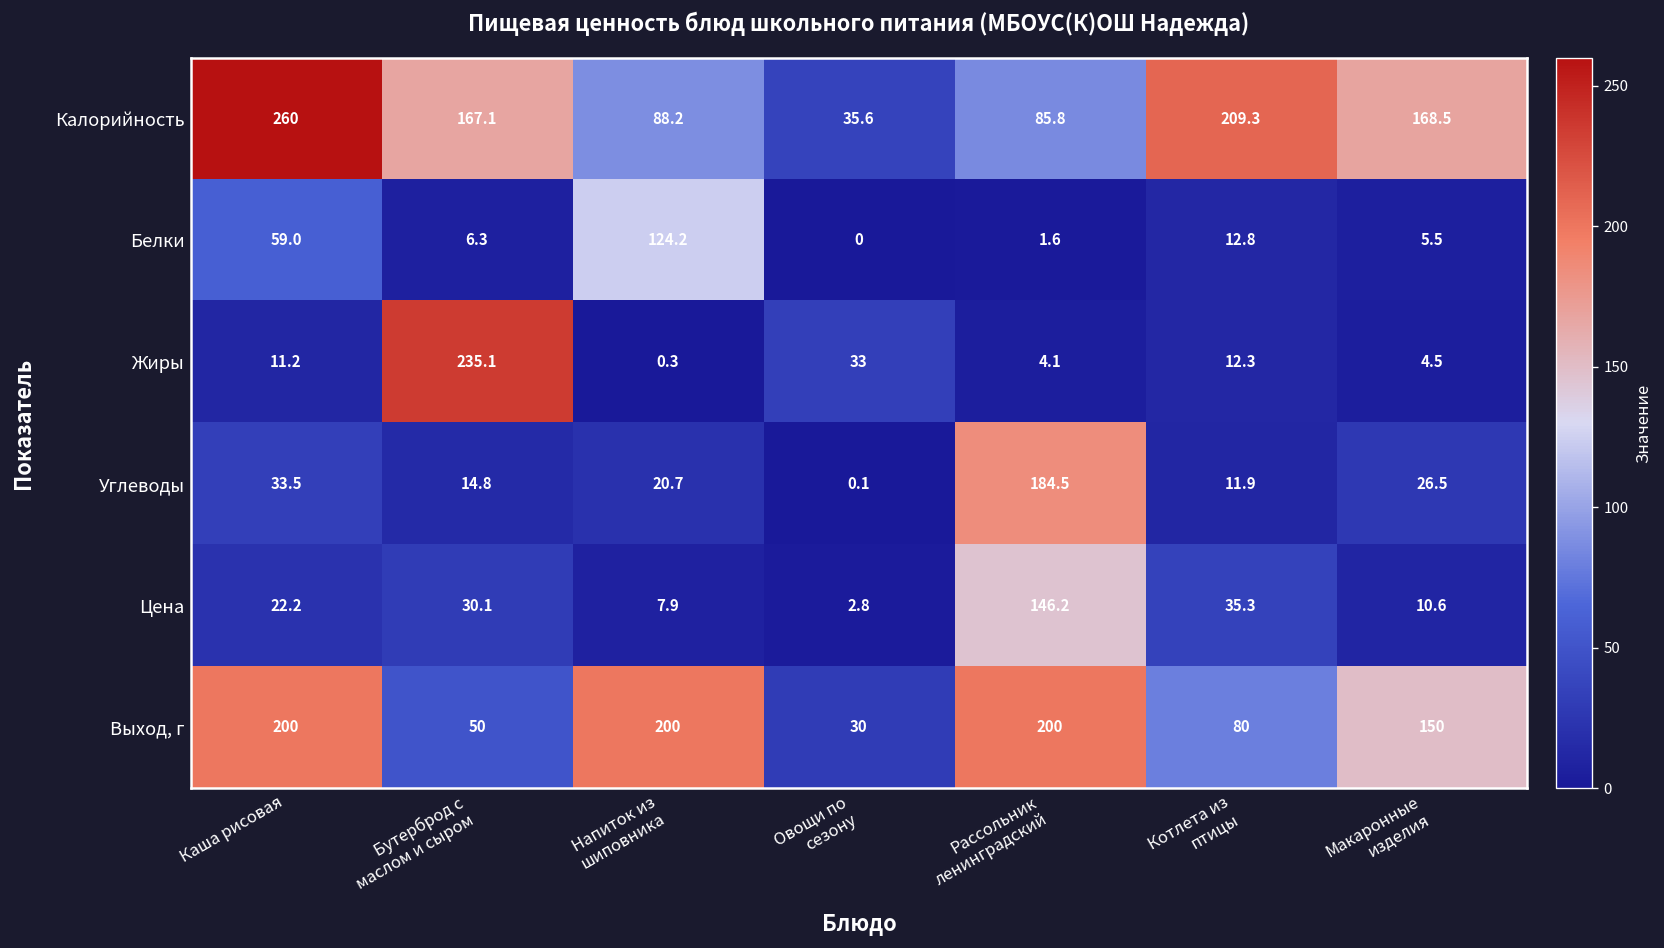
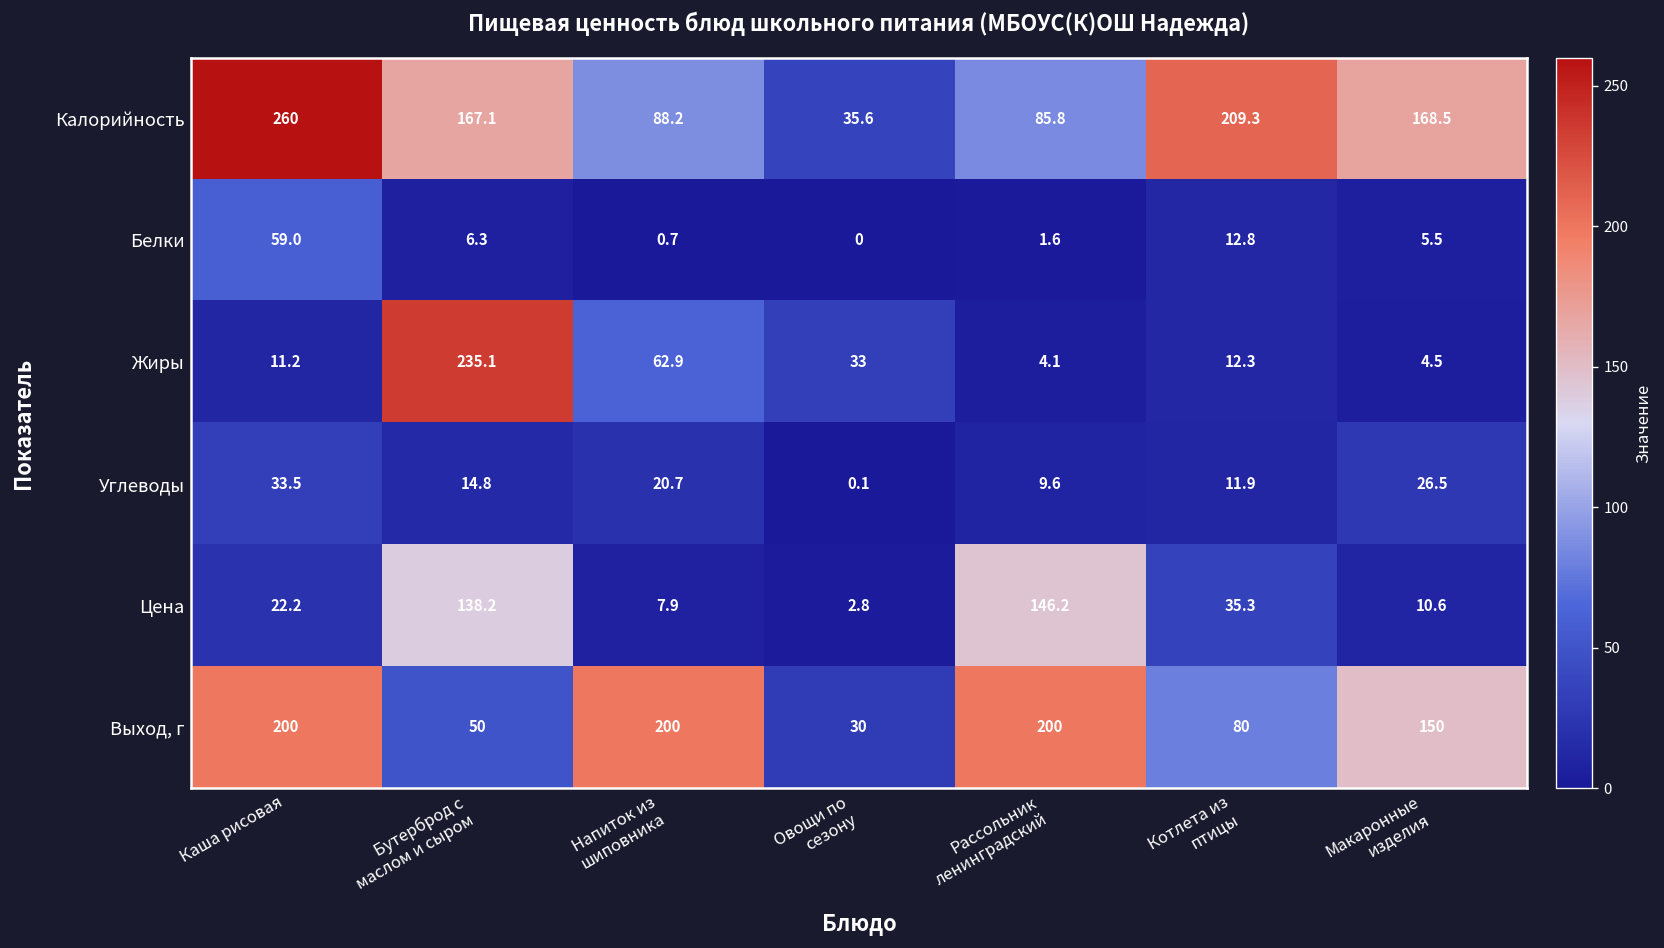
  {
    "Калорийность": {
      "Каша рисовая": 260,
      "Бутерброд с маслом и сыром": 167.1,
      "Напиток из шиповника": 88.2,
      "Овощи по сезону": 35.6,
      "Рассольник ленинградский": 85.8,
      "Котлета из птицы": 209.3,
      "Макаронные изделия": 168.5
    },
    "Белки": {
      "Каша рисовая": 59.0,
      "Бутерброд с маслом и сыром": 6.3,
-     "Напиток из шиповника": 124.2,
+     "Напиток из шиповника": 0.7,
      "Овощи по сезону": 0,
      "Рассольник ленинградский": 1.6,
      "Котлета из птицы": 12.8,
      "Макаронные изделия": 5.5
    },
    "Жиры": {
      "Каша рисовая": 11.2,
      "Бутерброд с маслом и сыром": 235.1,
-     "Напиток из шиповника": 0.3,
+     "Напиток из шиповника": 62.9,
      "Овощи по сезону": 33,
      "Рассольник ленинградский": 4.1,
      "Котлета из птицы": 12.3,
      "Макаронные изделия": 4.5
    },
    "Углеводы": {
      "Каша рисовая": 33.5,
      "Бутерброд с маслом и сыром": 14.8,
      "Напиток из шиповника": 20.7,
      "Овощи по сезону": 0.1,
-     "Рассольник ленинградский": 184.5,
+     "Рассольник ленинградский": 9.6,
      "Котлета из птицы": 11.9,
      "Макаронные изделия": 26.5
    },
    "Цена": {
      "Каша рисовая": 22.2,
-     "Бутерброд с маслом и сыром": 30.1,
+     "Бутерброд с маслом и сыром": 138.2,
      "Напиток из шиповника": 7.9,
      "Овощи по сезону": 2.8,
      "Рассольник ленинградский": 146.2,
      "Котлета из птицы": 35.3,
      "Макаронные изделия": 10.6
    },
    "Выход, г": {
      "Каша рисовая": 200,
      "Бутерброд с маслом и сыром": 50,
      "Напиток из шиповника": 200,
      "Овощи по сезону": 30,
      "Рассольник ленинградский": 200,
      "Котлета из птицы": 80,
      "Макаронные изделия": 150
    }
  }
